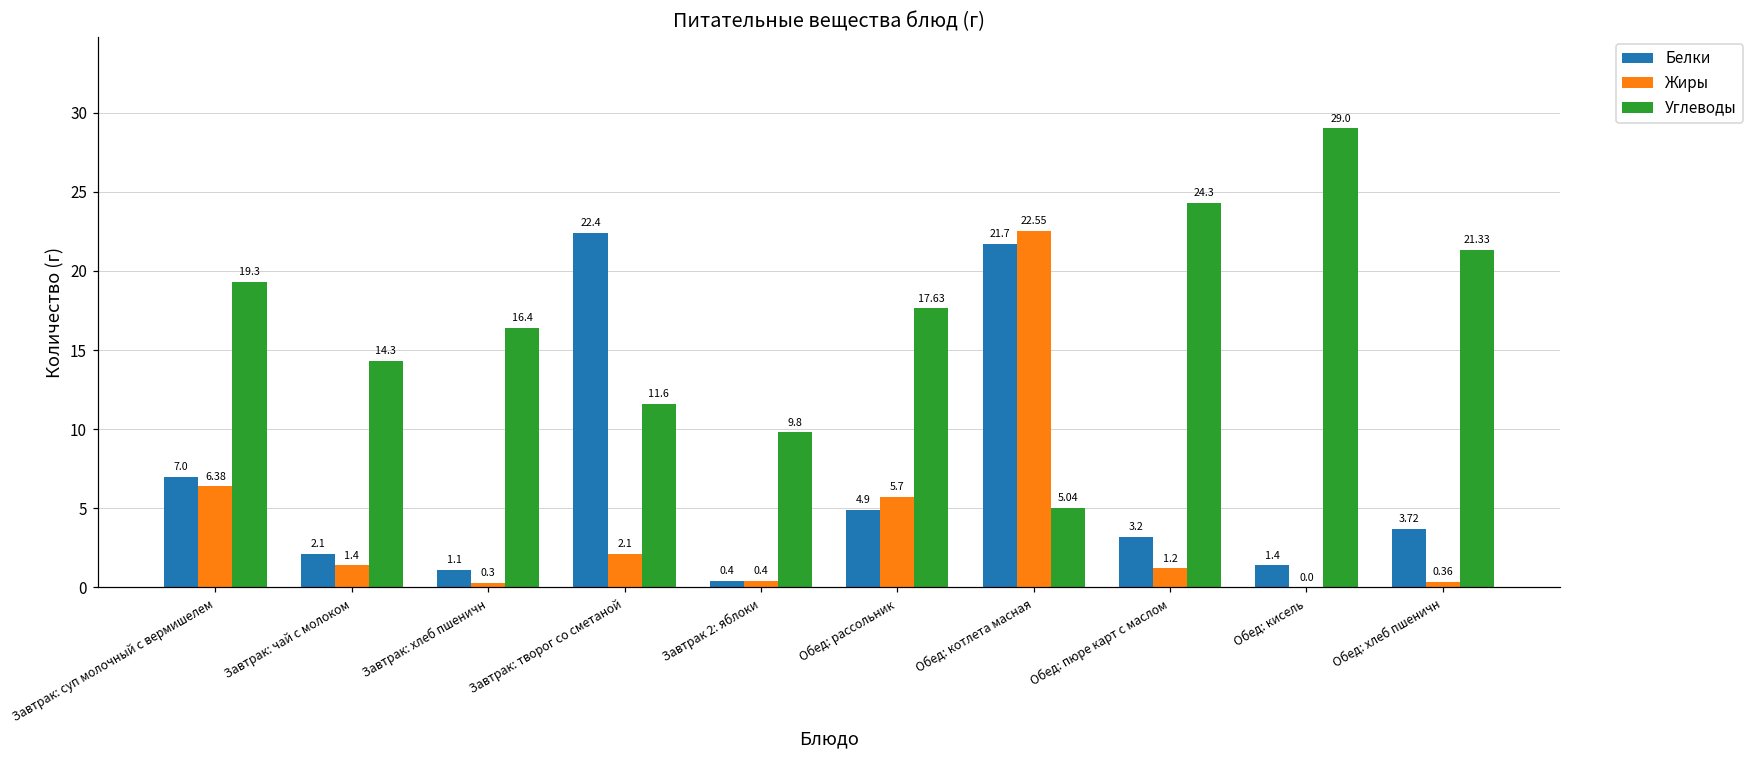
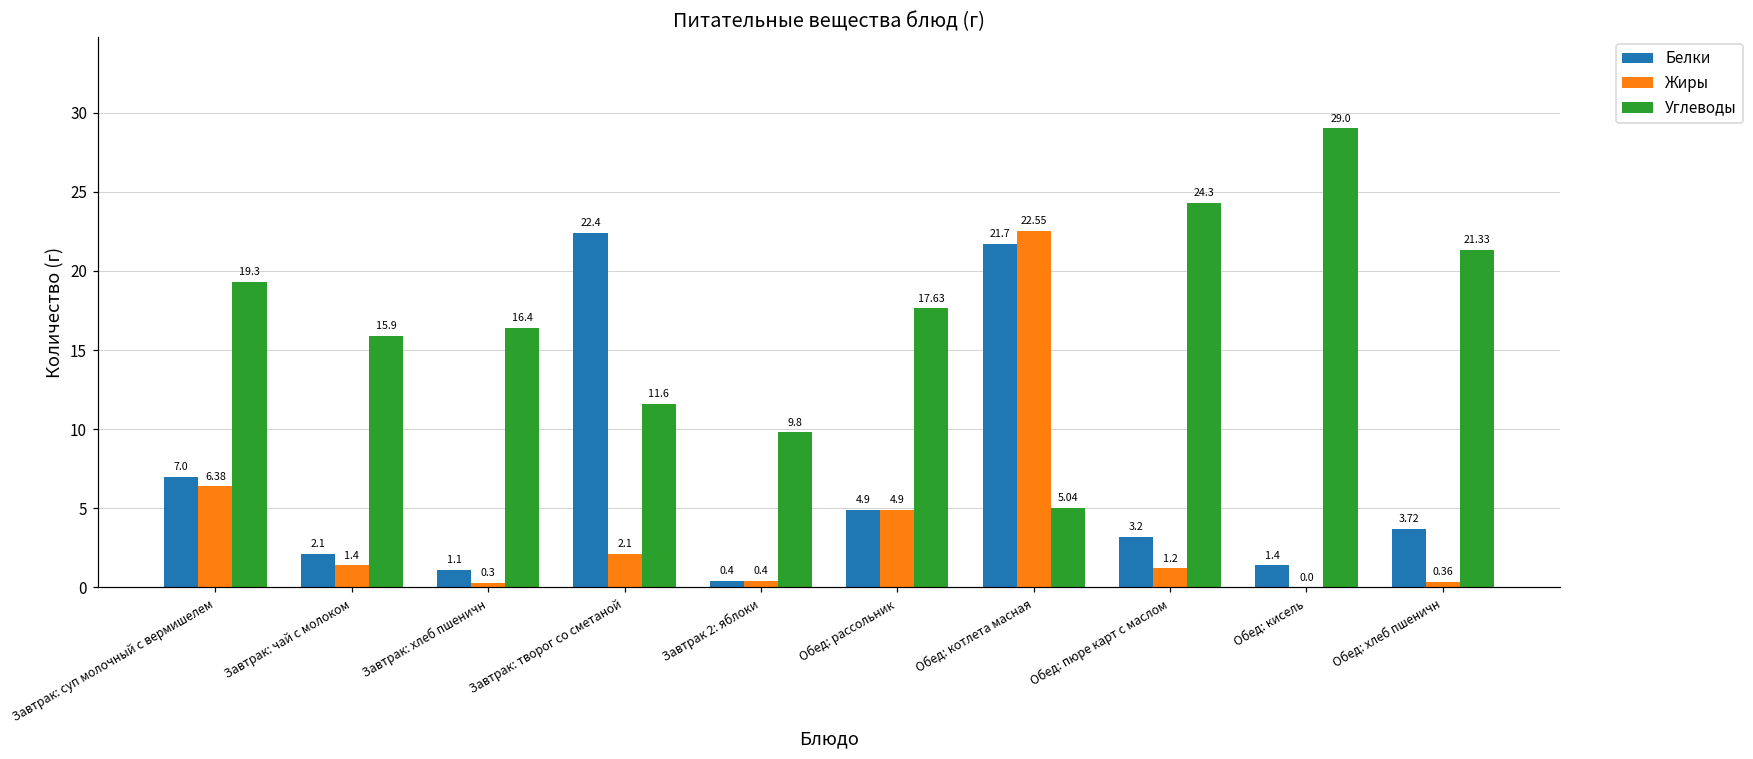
  {
    "Белки": {
      "Завтрак: суп молочный с вермишелем": 7.0,
      "Завтрак: чай с молоком": 2.1,
      "Завтрак: хлеб пшеничн": 1.1,
      "Завтрак: творог со сметаной": 22.4,
      "Завтрак 2: яблоки": 0.4,
      "Обед: рассольник": 4.9,
      "Обед: котлета масная": 21.7,
      "Обед: пюре карт с маслом": 3.2,
      "Обед: кисель": 1.4,
      "Обед: хлеб пшеничн": 3.72
    },
    "Жиры": {
      "Завтрак: суп молочный с вермишелем": 6.38,
      "Завтрак: чай с молоком": 1.4,
      "Завтрак: хлеб пшеничн": 0.3,
      "Завтрак: творог со сметаной": 2.1,
      "Завтрак 2: яблоки": 0.4,
-     "Обед: рассольник": 5.7,
+     "Обед: рассольник": 4.9,
      "Обед: котлета масная": 22.55,
      "Обед: пюре карт с маслом": 1.2,
      "Обед: кисель": 0.0,
      "Обед: хлеб пшеничн": 0.36
    },
    "Углеводы": {
      "Завтрак: суп молочный с вермишелем": 19.3,
-     "Завтрак: чай с молоком": 14.3,
+     "Завтрак: чай с молоком": 15.9,
      "Завтрак: хлеб пшеничн": 16.4,
      "Завтрак: творог со сметаной": 11.6,
      "Завтрак 2: яблоки": 9.8,
      "Обед: рассольник": 17.63,
      "Обед: котлета масная": 5.04,
      "Обед: пюре карт с маслом": 24.3,
      "Обед: кисель": 29.0,
      "Обед: хлеб пшеничн": 21.33
    }
  }
